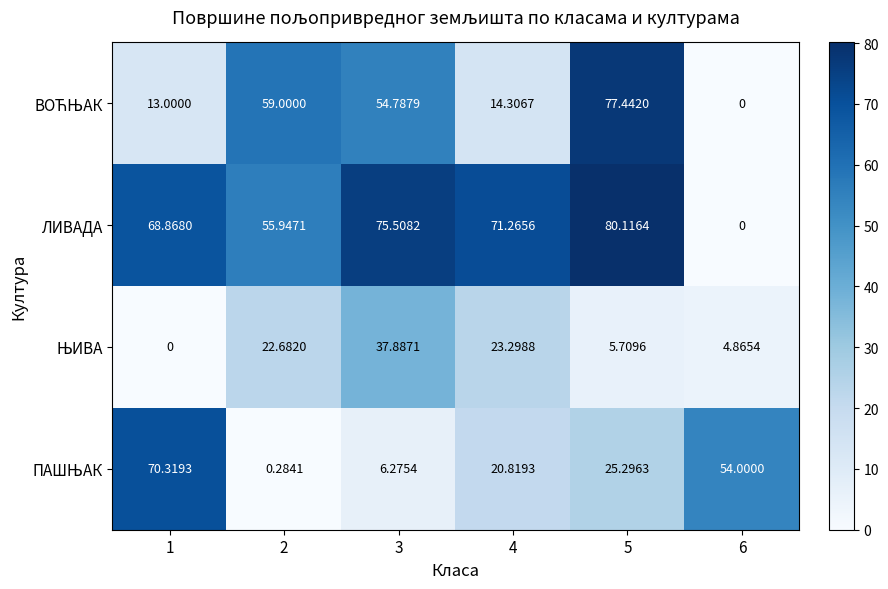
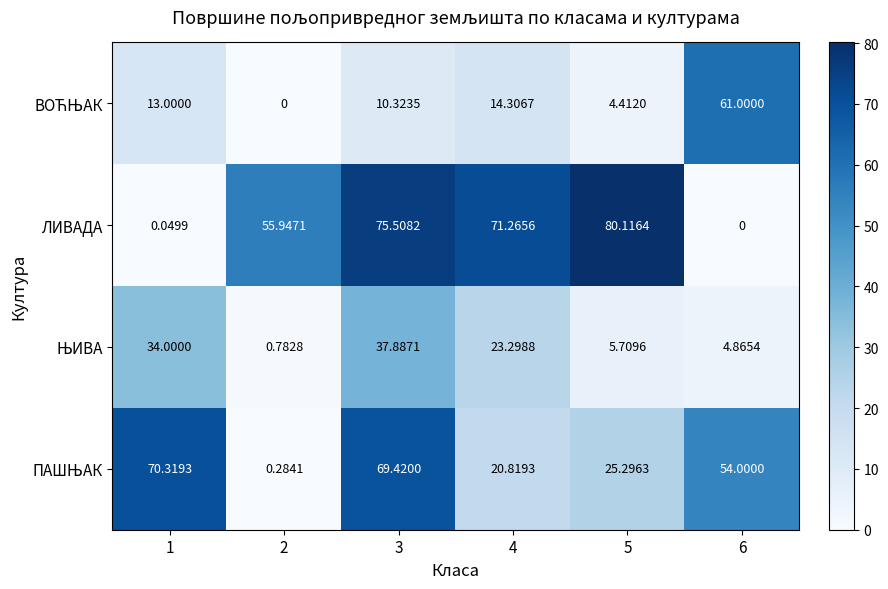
  {
    "ВОЋЊАК": {
      "1": 13.0000,
-     "2": 59.0000,
-     "3": 54.7879,
+     "2": 0,
+     "3": 10.3235,
      "4": 14.3067,
-     "5": 77.4420,
-     "6": 0
+     "5": 4.4120,
+     "6": 61.0000
    },
    "ЛИВАДА": {
-     "1": 68.8680,
+     "1": 0.0499,
      "2": 55.9471,
      "3": 75.5082,
      "4": 71.2656,
      "5": 80.1164,
      "6": 0
    },
    "ЊИВА": {
-     "1": 0,
-     "2": 22.6820,
+     "1": 34.0000,
+     "2": 0.7828,
      "3": 37.8871,
      "4": 23.2988,
      "5": 5.7096,
      "6": 4.8654
    },
    "ПАШЊАК": {
      "1": 70.3193,
      "2": 0.2841,
-     "3": 6.2754,
+     "3": 69.4200,
      "4": 20.8193,
      "5": 25.2963,
      "6": 54.0000
    }
  }
